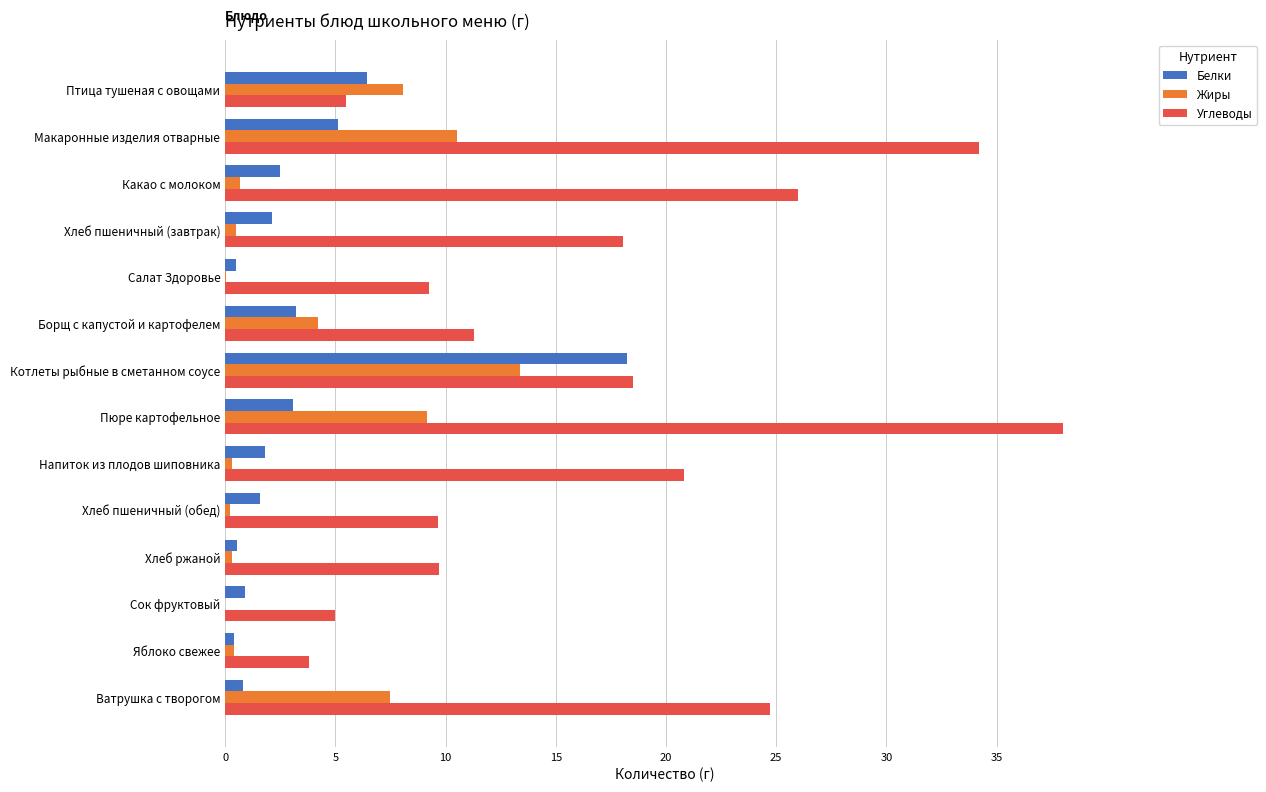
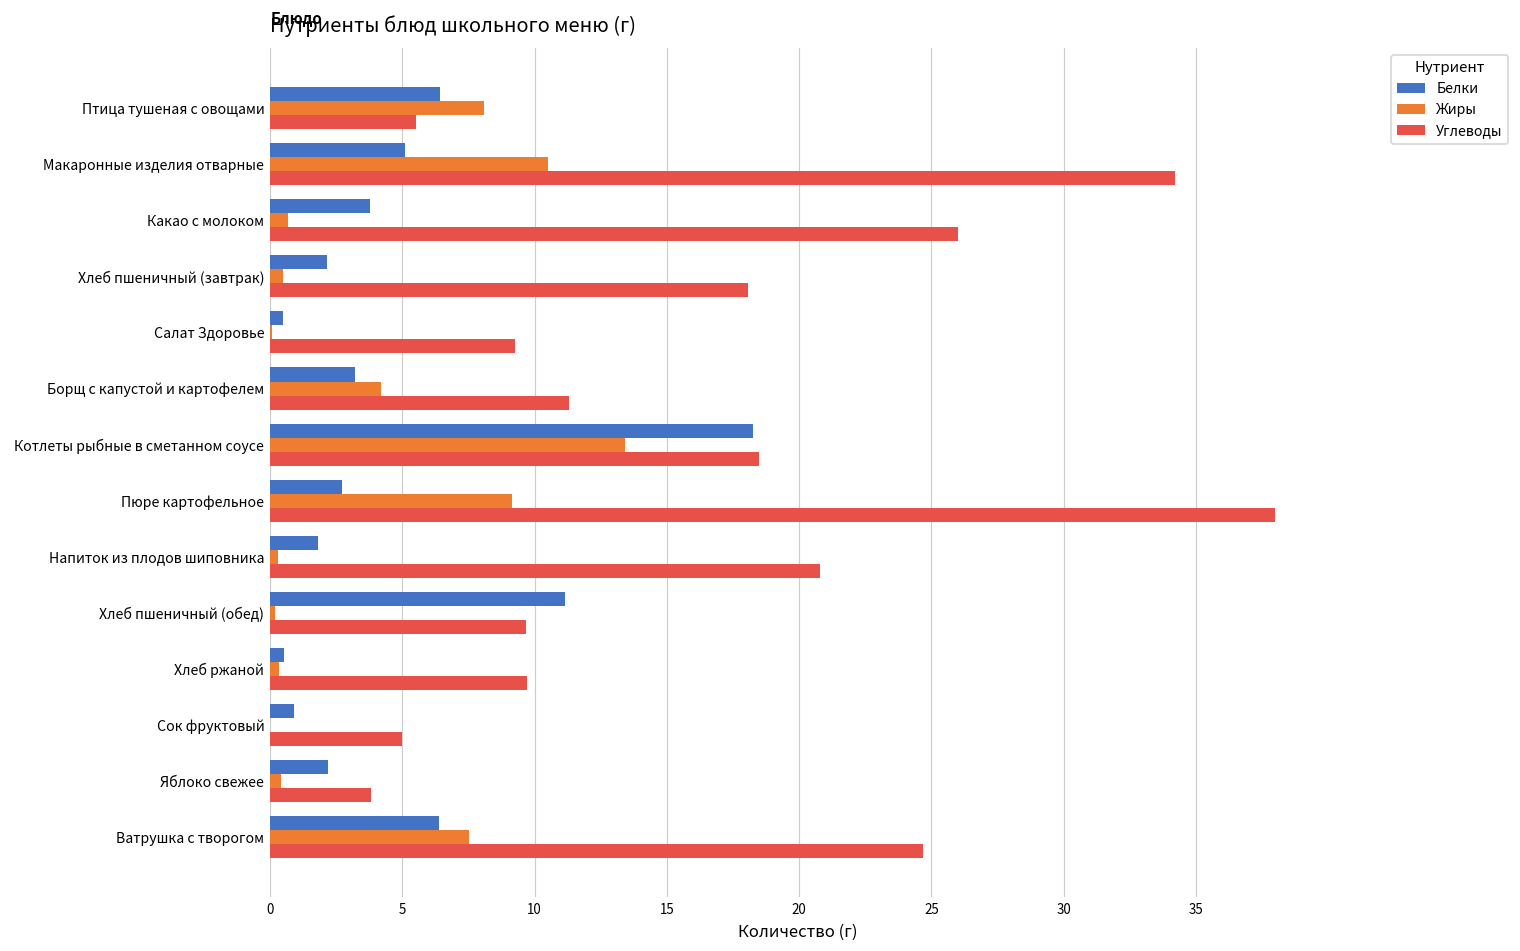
  {
    "Белки": {
      "Птица тушеная с овощами": 6.4,
      "Макаронные изделия отварные": 5.1,
-     "Какао с молоком": 2.5,
+     "Какао с молоком": 3.8,
      "Хлеб пшеничный (завтрак)": 2.2,
      "Салат Здоровье": 0.5,
      "Борщ с капустой и картофелем": 3.2,
      "Котлеты рыбные в сметанном соусе": 18.2,
-     "Пюре картофельное": 3.1,
+     "Пюре картофельное": 2.7,
      "Напиток из плодов шиповника": 1.8,
-     "Хлеб пшеничный (обед)": 1.6,
+     "Хлеб пшеничный (обед)": 11.1,
      "Хлеб ржаной": 0.5,
      "Сок фруктовый": 0.9,
-     "Яблоко свежее": 0.4,
-     "Ватрушка с творогом": 0.8
+     "Яблоко свежее": 2.2,
+     "Ватрушка с творогом": 6.4
    }
  }
